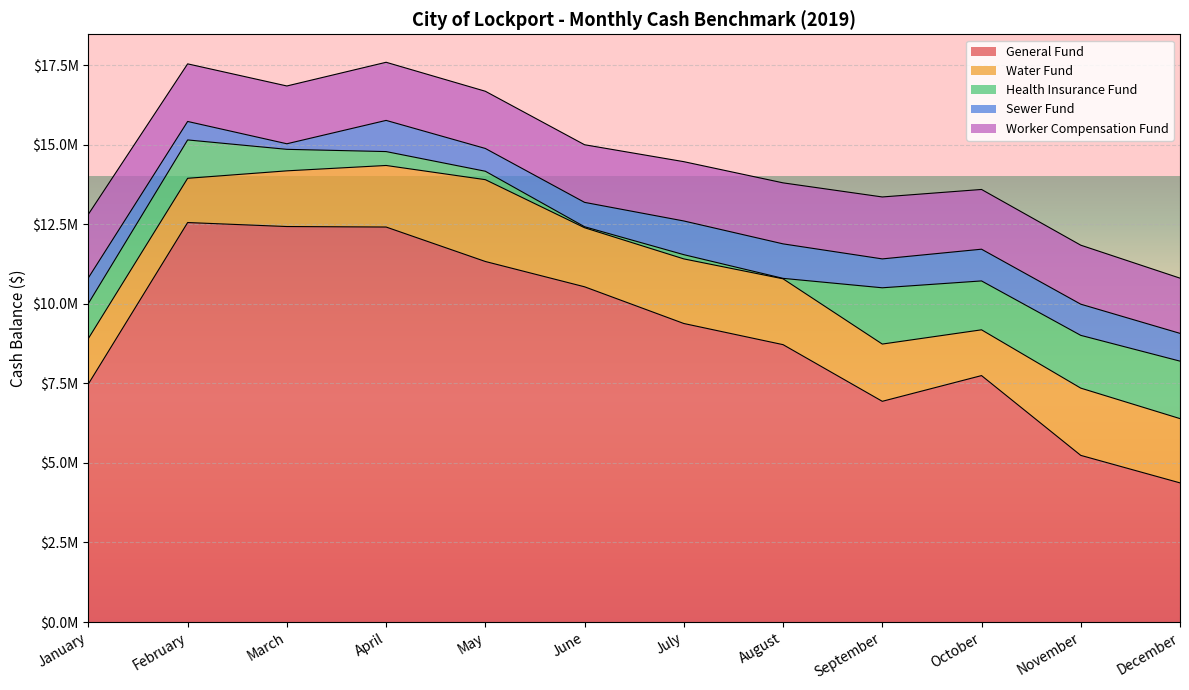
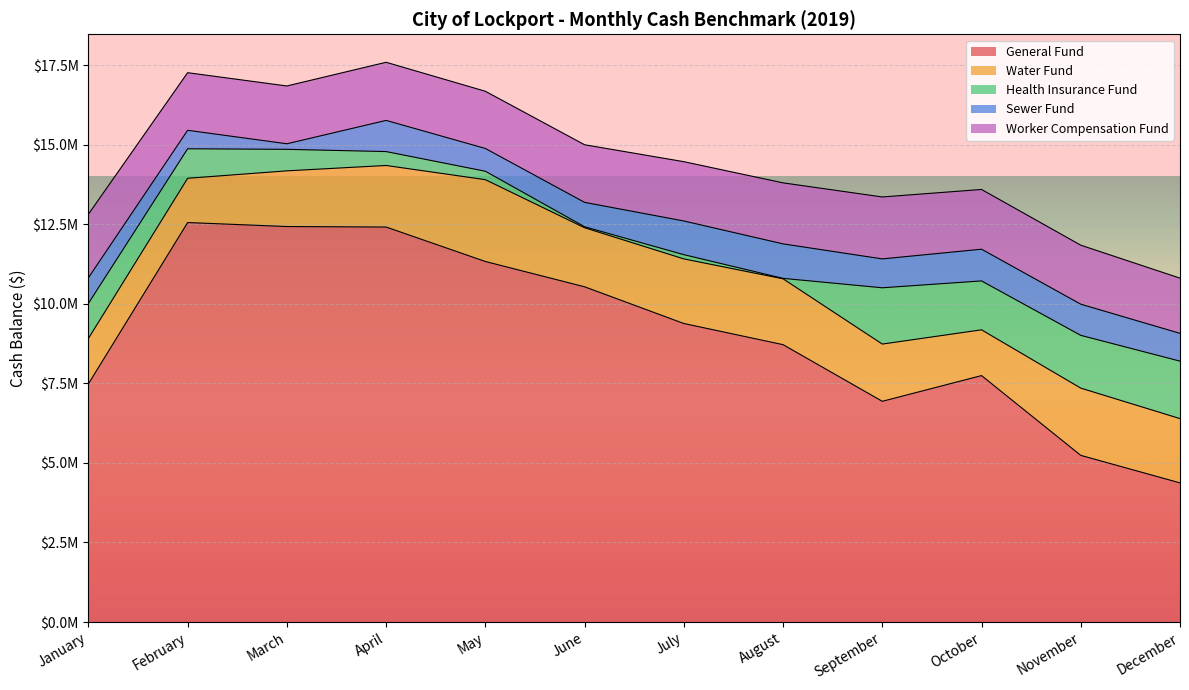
  {
    "General Fund": {
      "January": "$7500000",
      "February": "$12600000",
      "March": "$12400000",
      "April": "$12400000",
      "May": "$11300000",
      "June": "$10500000",
      "July": "$9400000",
      "August": "$8700000",
      "September": "$6900000",
      "October": "$7700000",
      "November": "$5200000",
      "December": "$4400000"
    },
    "Water Fund": {
      "January": "$1400000",
      "February": "$1400000",
      "March": "$1800000",
      "April": "$1900000",
      "May": "$2600000",
      "July": "$2000000",
      "September": "$1800000",
      "October": "$1400000",
      "November": "$2100000",
      "December": "$2000000"
    },
    "Health Insurance Fund": {
      "January": "$1100000",
-     "February": "$1200000",
+     "February": "$900000",
      "March": "$700000",
      "April": "$400000",
      "May": "$300000",
      "July": "$100000",
      "September": "$1800000",
      "October": "$1500000",
      "November": "$1700000",
      "December": "$1800000"
    },
    "Sewer Fund": {
      "January": "$800000",
      "February": "$600000",
      "March": "$200000",
      "April": "$1000000",
      "May": "$700000",
      "June": "$800000",
      "July": "$1100000",
      "August": "$1100000",
      "September": "$900000",
      "October": "$1000000",
      "November": "$1000000",
      "December": "$900000"
    },
    "Worker Compensation Fund": {
      "January": "$2000000",
      "February": "$1800000",
      "March": "$1800000",
      "April": "$1800000",
      "May": "$1800000",
      "June": "$1800000",
      "July": "$1900000",
      "August": "$1900000",
      "September": "$1900000",
      "October": "$1900000",
      "November": "$1900000",
      "December": "$1700000"
    }
  }
